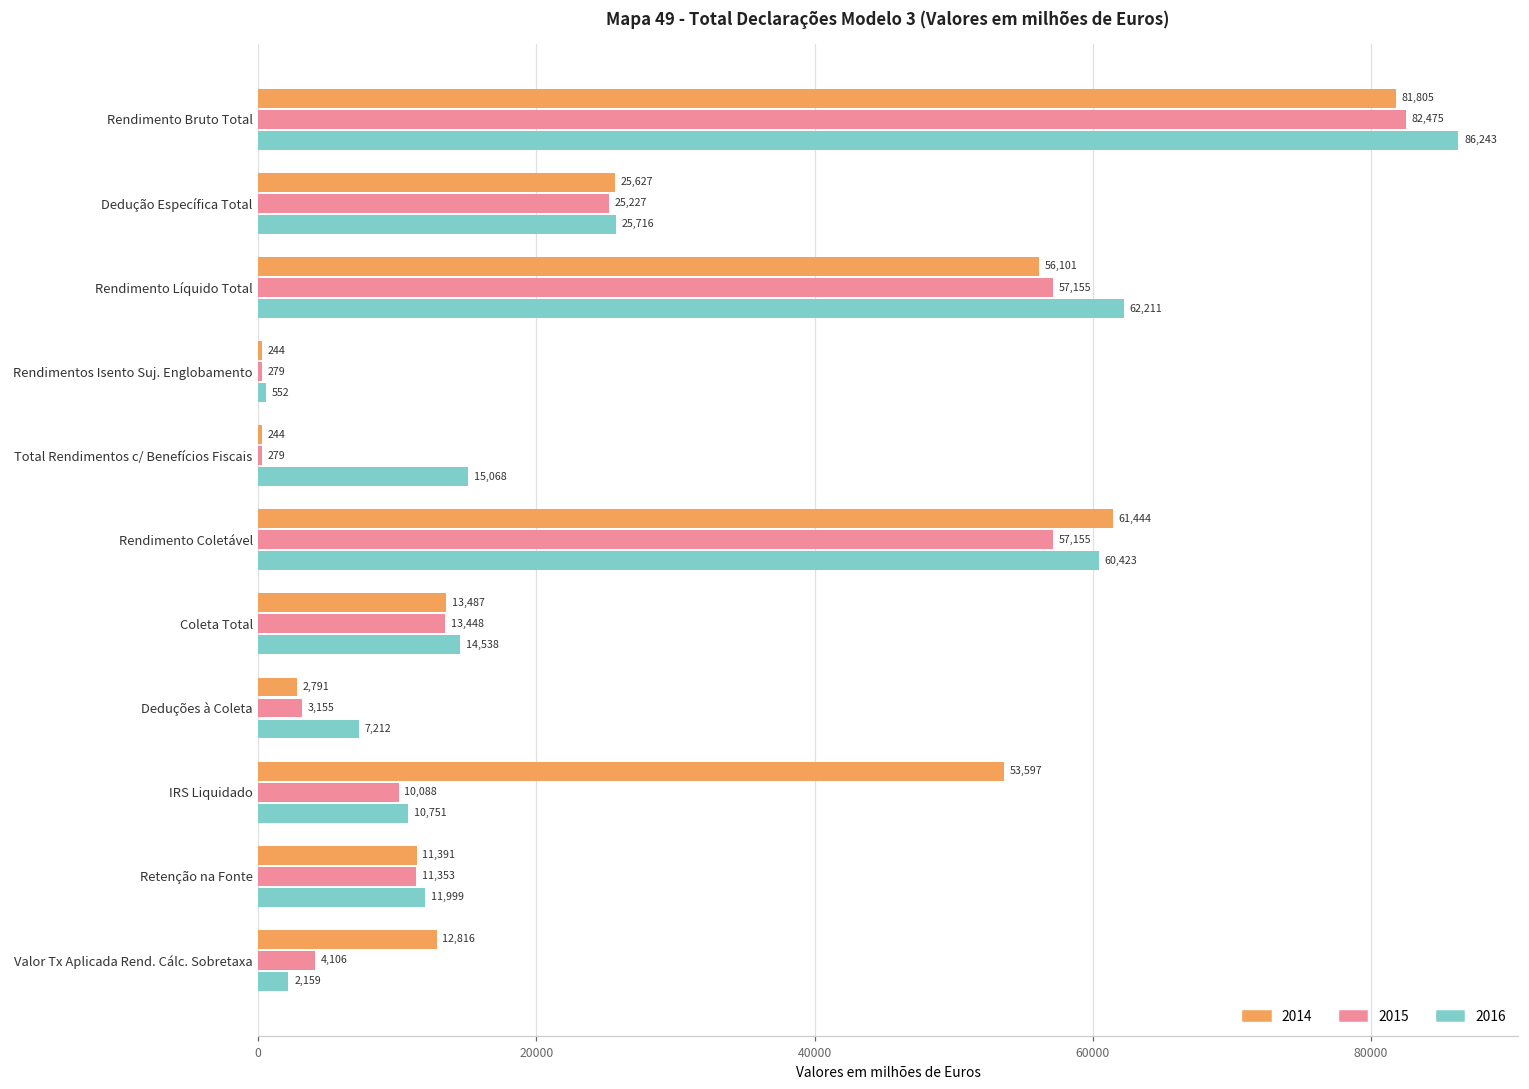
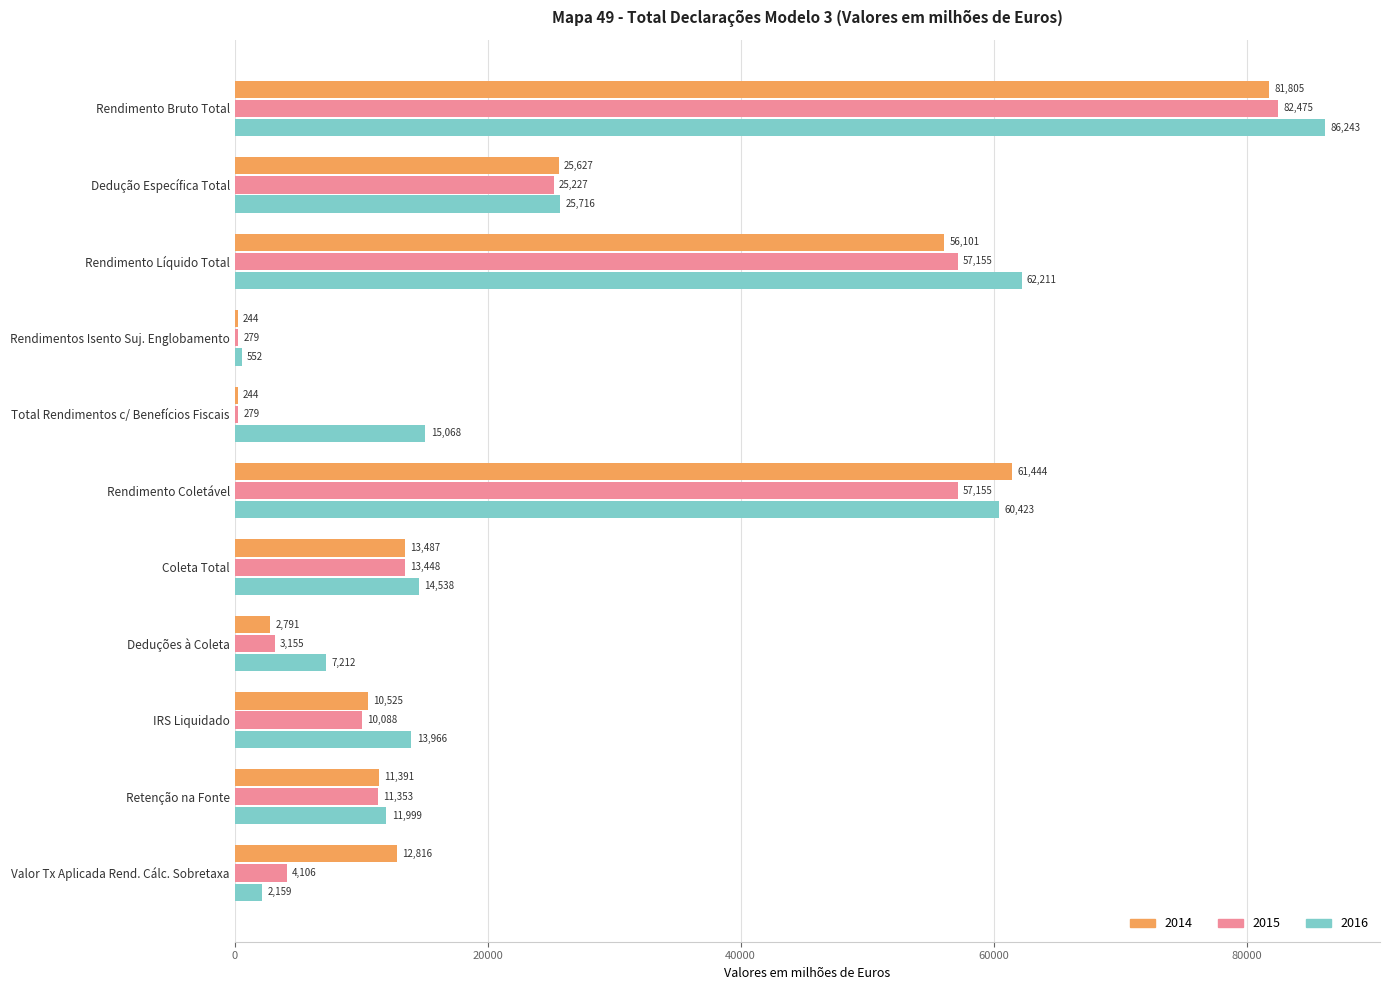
  {
    "2014": {
      "Rendimento Bruto Total": "81,805",
      "Dedução Específica Total": "25,627",
      "Rendimento Líquido Total": "56,101",
      "Rendimentos Isento Suj. Englobamento": "244",
      "Total Rendimentos c/ Benefícios Fiscais": "244",
      "Rendimento Coletável": "61,444",
      "Coleta Total": "13,487",
      "Deduções à Coleta": "2,791",
-     "IRS Liquidado": "53,597",
+     "IRS Liquidado": "10,525",
      "Retenção na Fonte": "11,391",
      "Valor Tx Aplicada Rend. Cálc. Sobretaxa": "12,816"
    },
    "2015": {
      "Rendimento Bruto Total": "82,475",
      "Dedução Específica Total": "25,227",
      "Rendimento Líquido Total": "57,155",
      "Rendimentos Isento Suj. Englobamento": "279",
      "Total Rendimentos c/ Benefícios Fiscais": "279",
      "Rendimento Coletável": "57,155",
      "Coleta Total": "13,448",
      "Deduções à Coleta": "3,155",
      "IRS Liquidado": "10,088",
      "Retenção na Fonte": "11,353",
      "Valor Tx Aplicada Rend. Cálc. Sobretaxa": "4,106"
    },
    "2016": {
      "Rendimento Bruto Total": "86,243",
      "Dedução Específica Total": "25,716",
      "Rendimento Líquido Total": "62,211",
      "Rendimentos Isento Suj. Englobamento": "552",
      "Total Rendimentos c/ Benefícios Fiscais": "15,068",
      "Rendimento Coletável": "60,423",
      "Coleta Total": "14,538",
      "Deduções à Coleta": "7,212",
-     "IRS Liquidado": "10,751",
+     "IRS Liquidado": "13,966",
      "Retenção na Fonte": "11,999",
      "Valor Tx Aplicada Rend. Cálc. Sobretaxa": "2,159"
    }
  }
